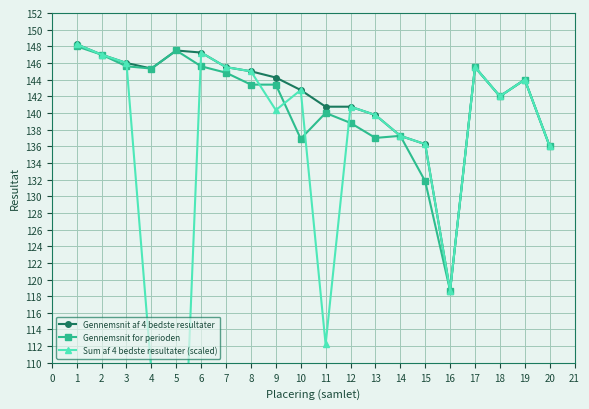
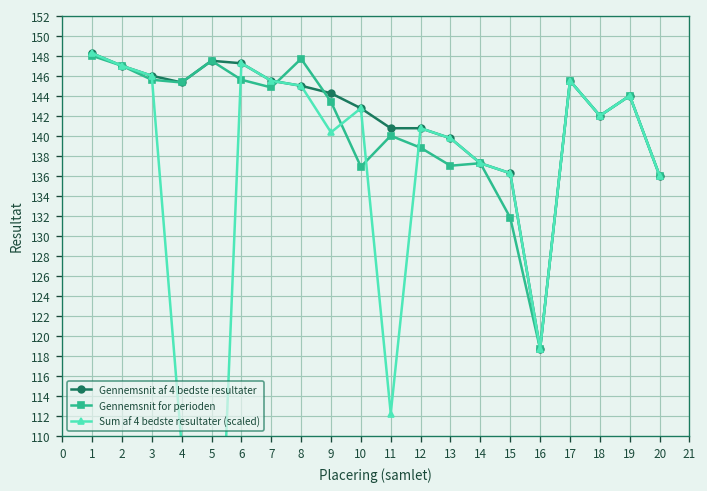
  {
    "Gennemsnit af 4 bedste resultater": {
      "9": 144,
      "11": 141
    },
    "Gennemsnit for perioden": {
      "3": 146,
      "6": 146,
      "7": 145,
-     "8": 143,
+     "8": 148,
      "9": 143,
      "10": 137,
      "11": 140,
      "12": 139,
      "13": 137,
      "15": 132
    },
    "Sum af 4 bedste resultater (scaled)": {
      "9": 140,
      "11": 112
    }
  }
